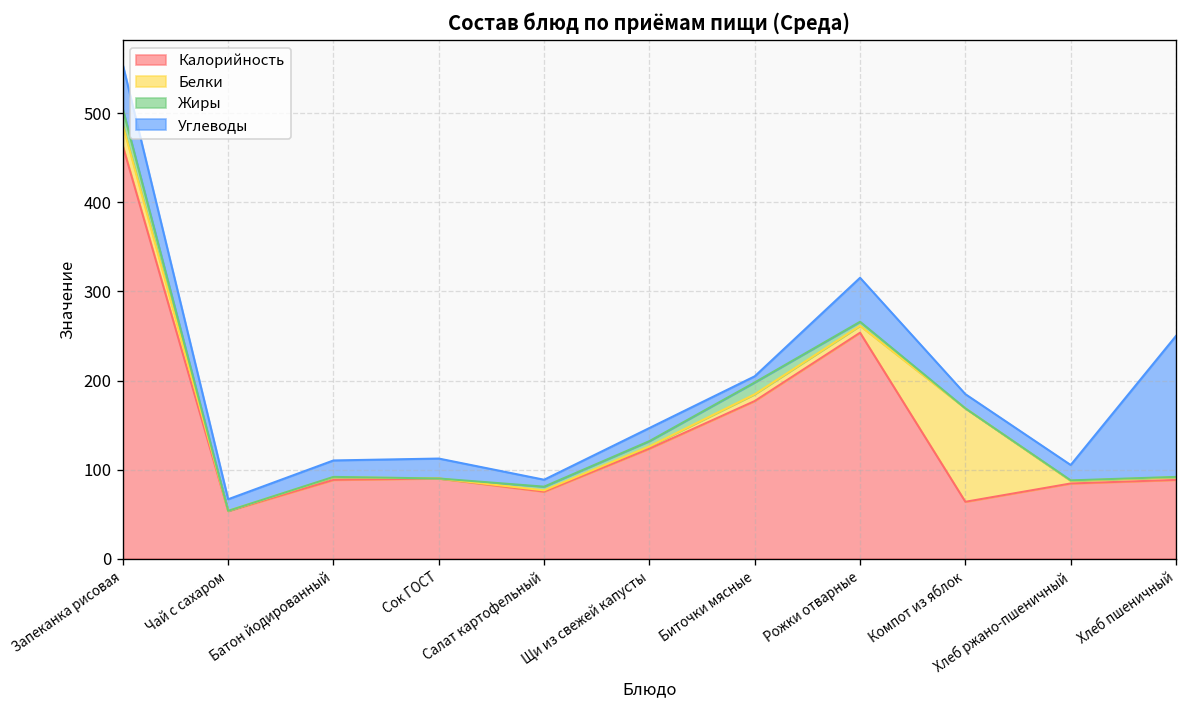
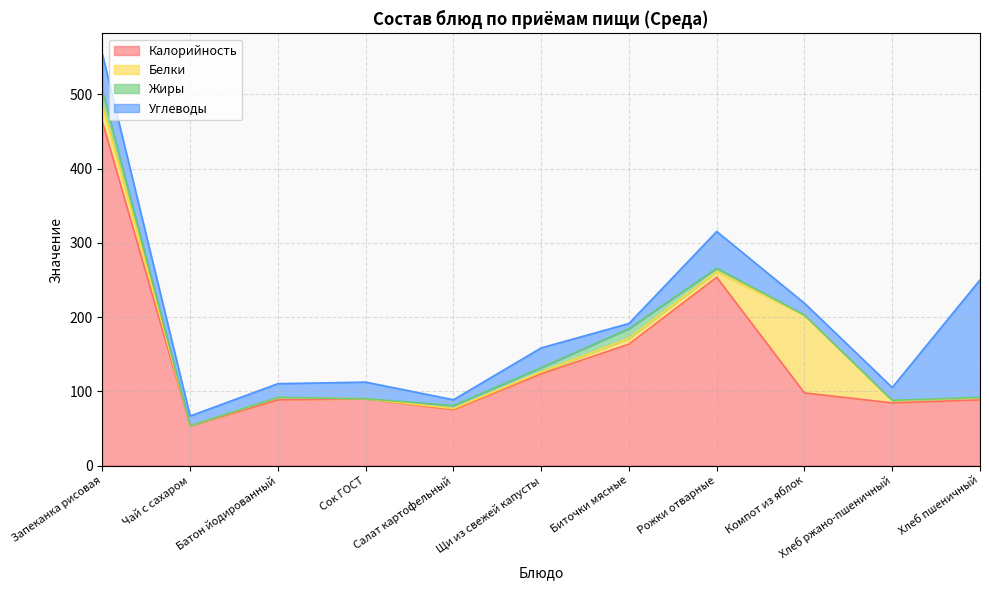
  {
    "Калорийность": {
      "Запеканка рисовая": 460,
-     "Биточки мясные": 180,
+     "Биточки мясные": 160,
      "Рожки отварные": 250,
-     "Компот из яблок": 60
+     "Компот из яблок": 100
    },
    "Белки": {
      "Запеканка рисовая": 20,
      "Биточки мясные": 10,
      "Рожки отварные": 10
    },
    "Жиры": {
      "Запеканка рисовая": 20,
      "Салат картофельный": 0,
      "Щи из свежей капусты": 10,
      "Биточки мясные": 10,
      "Рожки отварные": 0
    },
    "Углеводы": {
      "Запеканка рисовая": 50,
      "Чай с сахаром": 10,
      "Батон йодированный": 20,
      "Сок ГОСТ": 20,
      "Салат картофельный": 10,
-     "Щи из свежей капусты": 10,
+     "Щи из свежей капусты": 30,
      "Биточки мясные": 10,
      "Рожки отварные": 50,
      "Компот из яблок": 20,
      "Хлеб ржано-пшеничный": 20,
      "Хлеб пшеничный": 160
    }
  }
